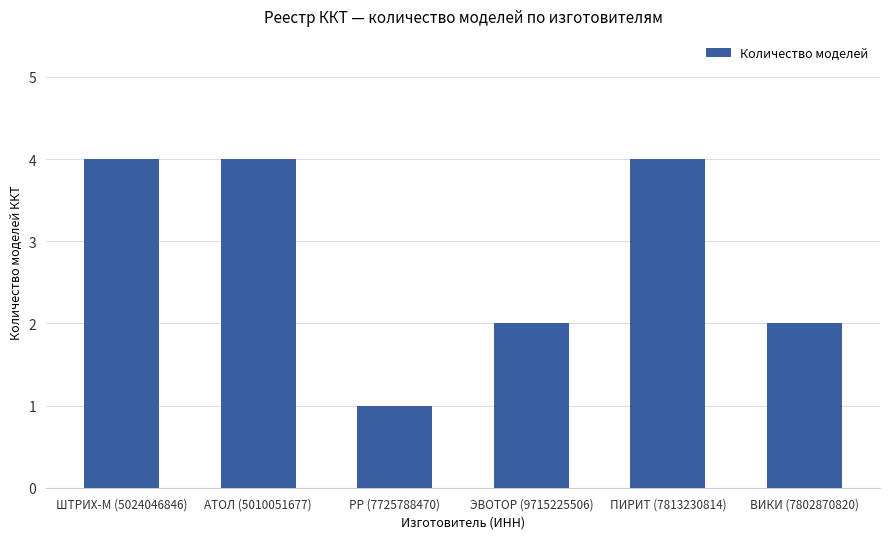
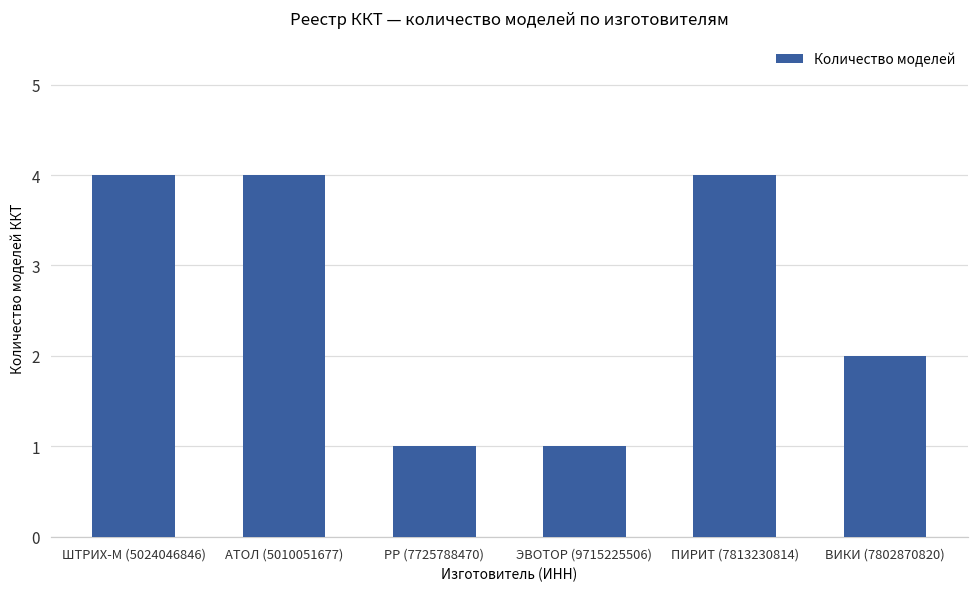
  {
    "ШТРИХ-М (5024046846)": 4,
    "АТОЛ (5010051677)": 4,
    "РР (7725788470)": 1,
-   "ЭВОТОР (9715225506)": 2,
+   "ЭВОТОР (9715225506)": 1,
    "ПИРИТ (7813230814)": 4,
    "ВИКИ (7802870820)": 2
  }
